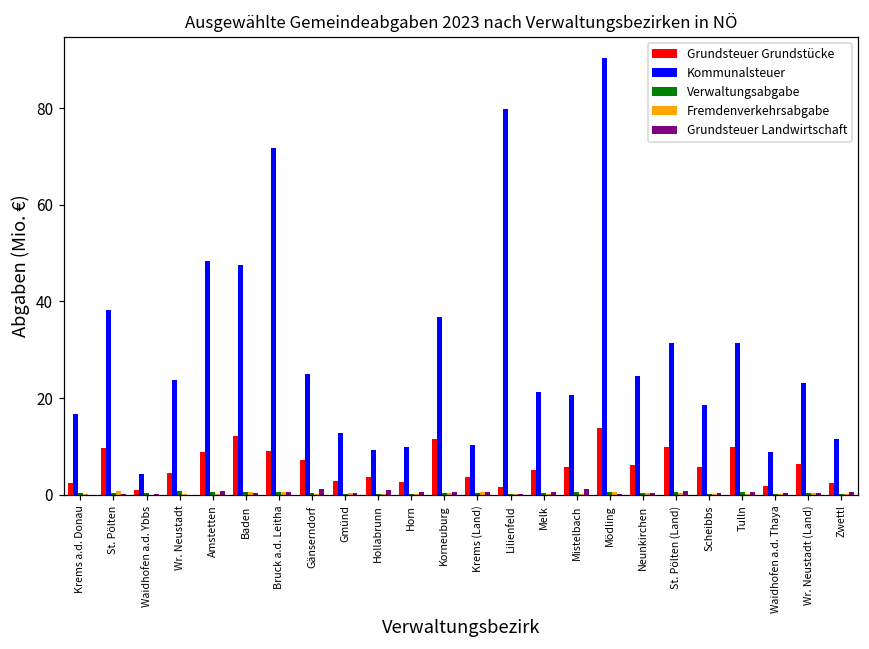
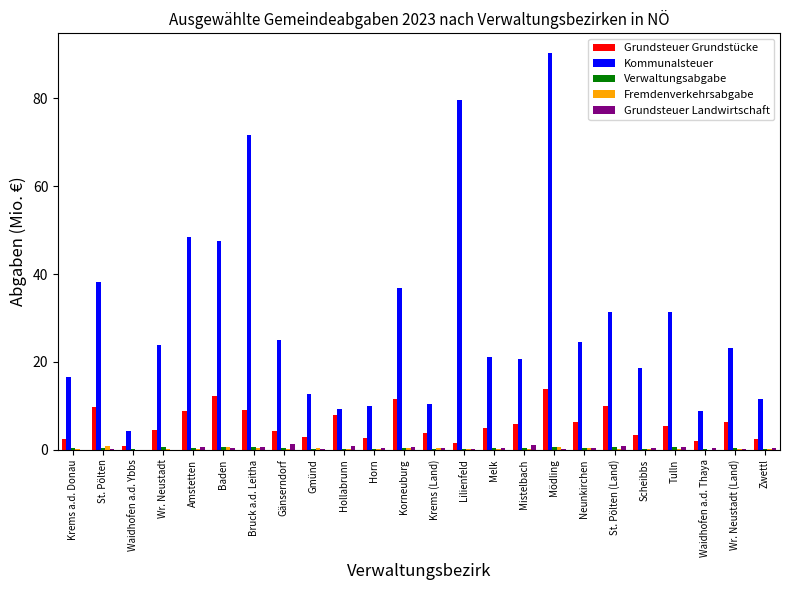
  {
    "Grundsteuer Grundstücke": {
      "Krems a.d. Donau": 2,
      "St. Pölten": 10,
      "Waidhofen a.d. Ybbs": 1,
      "Wr. Neustadt": 4,
      "Amstetten": 9,
      "Baden": 12,
      "Bruck a.d. Leitha": 9,
-     "Gänserndorf": 7,
+     "Gänserndorf": 4,
      "Gmünd": 3,
-     "Hollabrunn": 4,
+     "Hollabrunn": 8,
      "Horn": 3,
      "Korneuburg": 12,
      "Krems (Land)": 4,
      "Lilienfeld": 2,
      "Melk": 5,
      "Mistelbach": 6,
      "Mödling": 14,
      "Neunkirchen": 6,
      "St. Pölten (Land)": 10,
-     "Scheibbs": 6,
-     "Tulln": 10,
+     "Scheibbs": 3,
+     "Tulln": 5,
      "Waidhofen a.d. Thaya": 2,
      "Wr. Neustadt (Land)": 6,
      "Zwettl": 2
    },
    "Kommunalsteuer": {
      "Krems a.d. Donau": 17,
      "St. Pölten": 38,
      "Waidhofen a.d. Ybbs": 4,
      "Wr. Neustadt": 24,
      "Amstetten": 48,
      "Baden": 47,
      "Bruck a.d. Leitha": 72,
      "Gänserndorf": 25,
      "Gmünd": 13,
      "Hollabrunn": 9,
      "Horn": 10,
      "Korneuburg": 37,
      "Krems (Land)": 10,
      "Lilienfeld": 80,
      "Melk": 21,
      "Mistelbach": 21,
      "Mödling": 90,
      "Neunkirchen": 25,
      "St. Pölten (Land)": 31,
      "Scheibbs": 19,
      "Tulln": 31,
      "Waidhofen a.d. Thaya": 9,
      "Wr. Neustadt (Land)": 23,
      "Zwettl": 11
    },
    "Verwaltungsabgabe": {
      "Wr. Neustadt": 1,
      "Baden": 1,
      "Bruck a.d. Leitha": 1,
      "St. Pölten (Land)": 1,
      "Tulln": 1
    },
    "Fremdenverkehrsabgabe": {
      "St. Pölten": 1
    },
    "Grundsteuer Landwirtschaft": {
      "Amstetten": 1,
      "Bruck a.d. Leitha": 1,
      "Gänserndorf": 1,
      "Hollabrunn": 1,
      "Korneuburg": 1,
      "Mistelbach": 1,
      "St. Pölten (Land)": 1
    }
  }
